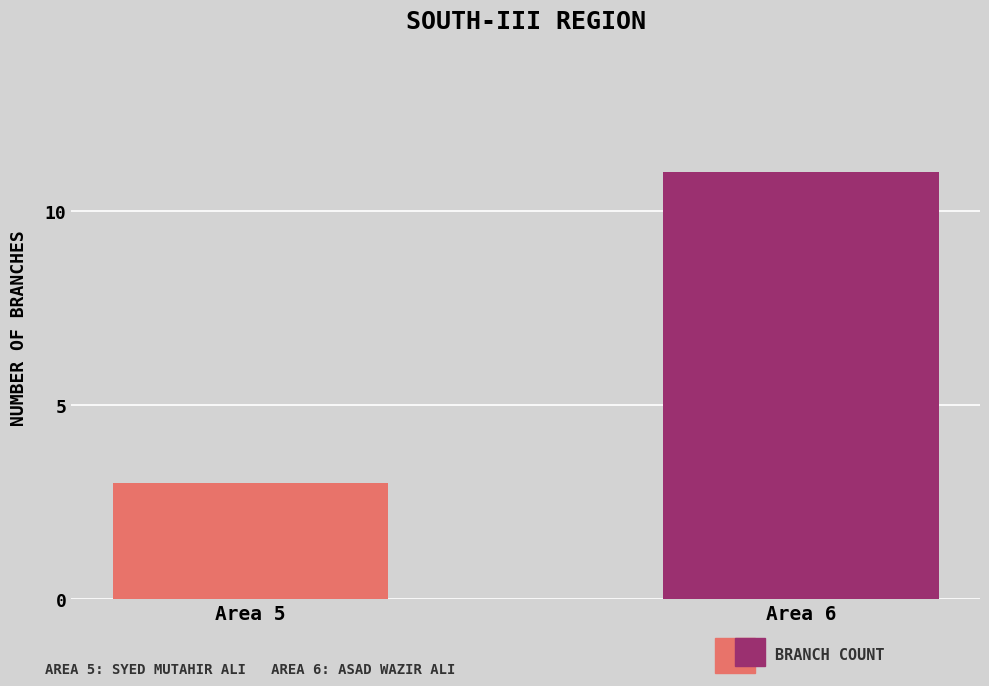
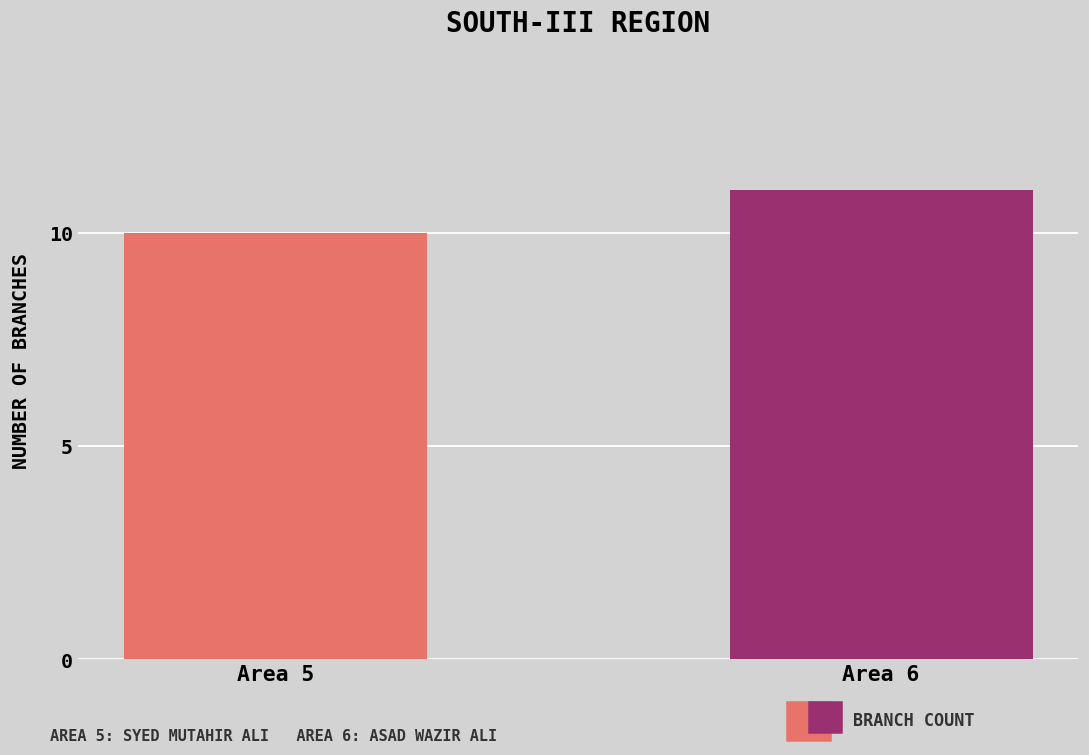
  {
-   "Area 5": 3,
+   "Area 5": 10,
    "Area 6": 11
  }
